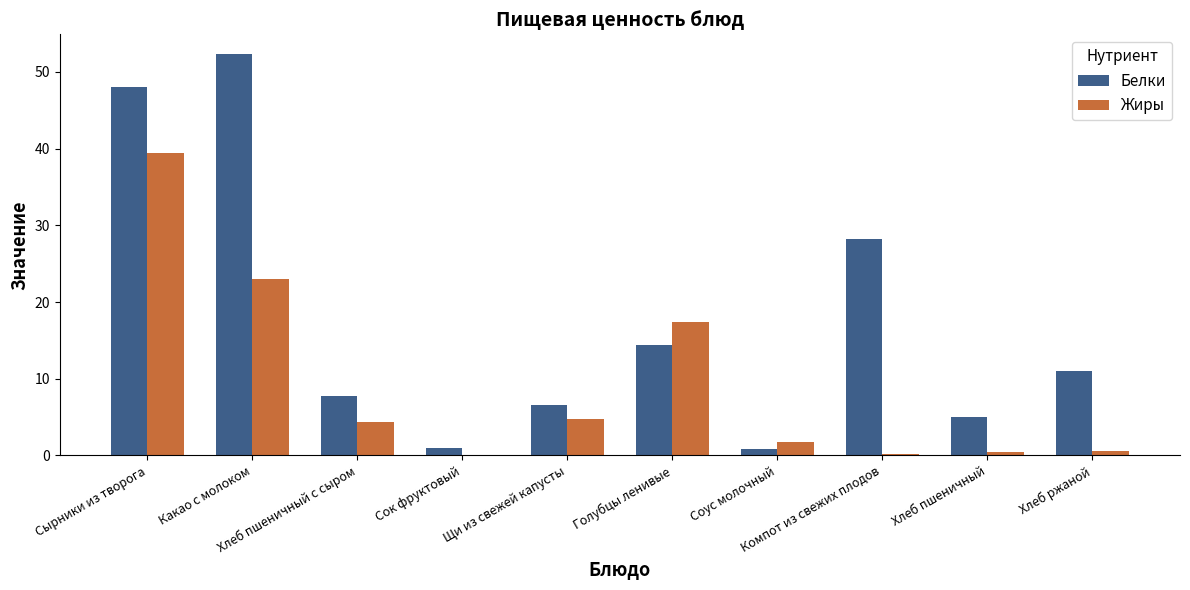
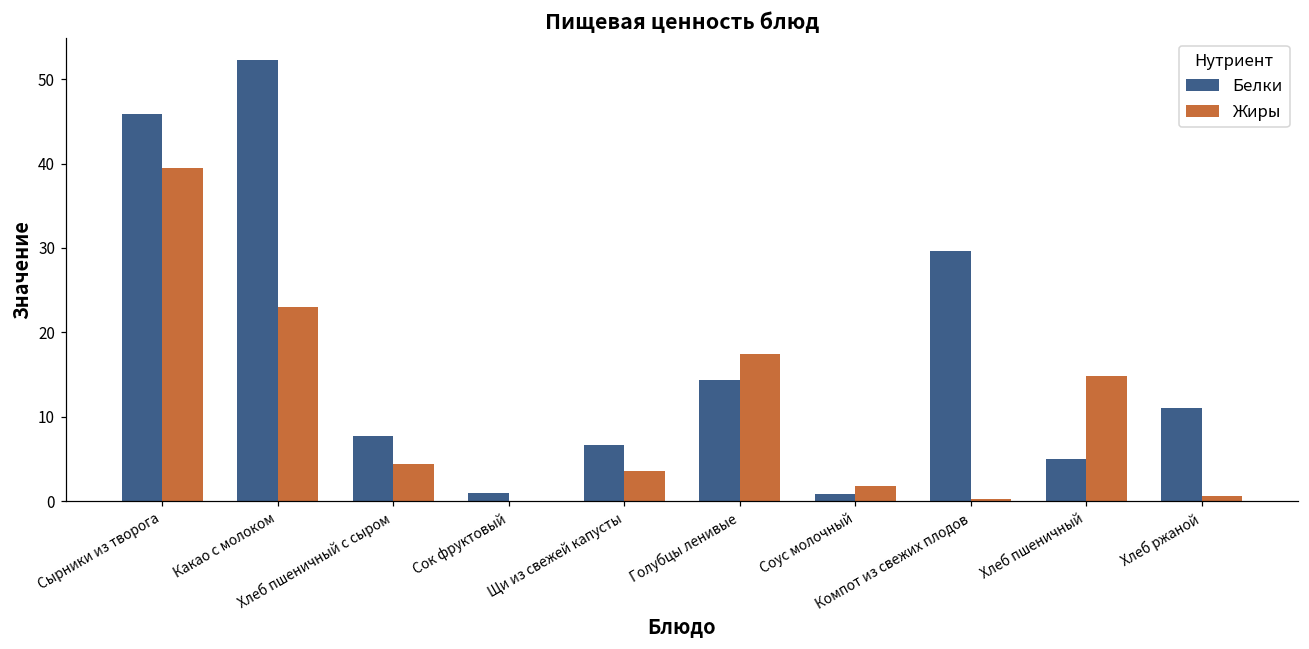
  {
    "Белки": {
-     "Сырники из творога": 48,
+     "Сырники из творога": 46,
      "Какао с молоком": 52,
      "Хлеб пшеничный с сыром": 8,
      "Сок фруктовый": 1,
      "Щи из свежей капусты": 7,
      "Голубцы ленивые": 14,
      "Соус молочный": 1,
-     "Компот из свежих плодов": 28,
+     "Компот из свежих плодов": 30,
      "Хлеб пшеничный": 5,
      "Хлеб ржаной": 11
    },
    "Жиры": {
      "Сырники из творога": 40,
      "Какао с молоком": 23,
      "Хлеб пшеничный с сыром": 4,
      "Сок фруктовый": 0,
-     "Щи из свежей капусты": 5,
+     "Щи из свежей капусты": 4,
      "Голубцы ленивые": 17,
      "Соус молочный": 2,
-     "Хлеб пшеничный": 0,
+     "Хлеб пшеничный": 15,
      "Хлеб ржаной": 1
    }
  }
